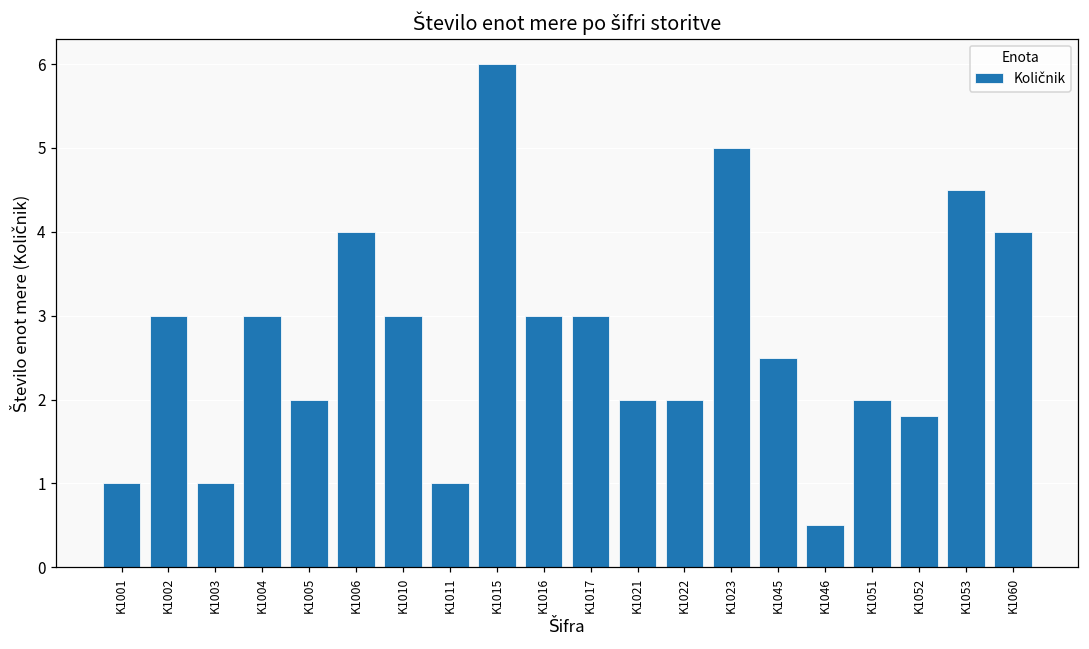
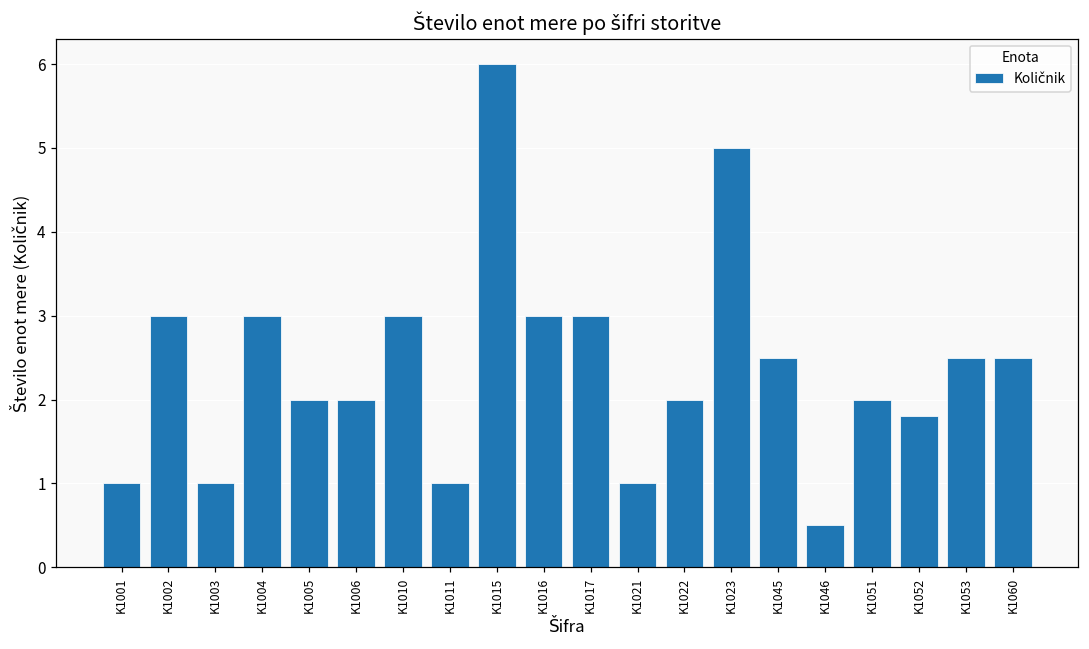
  {
    "K1001": 1.0,
    "K1002": 3.0,
    "K1003": 1.0,
    "K1004": 3.0,
    "K1005": 2.0,
-   "K1006": 4,
+   "K1006": 2,
    "K1010": 3.0,
    "K1011": 1.0,
    "K1015": 6.0,
    "K1016": 3.0,
    "K1017": 3.0,
-   "K1021": 2,
+   "K1021": 1,
    "K1022": 2.0,
    "K1023": 5.0,
    "K1045": 2.5,
    "K1046": 0.5,
    "K1051": 2.0,
    "K1052": 1.8,
-   "K1053": 4.5,
-   "K1060": 4.0
+   "K1053": 2.5,
+   "K1060": 2.5
  }
